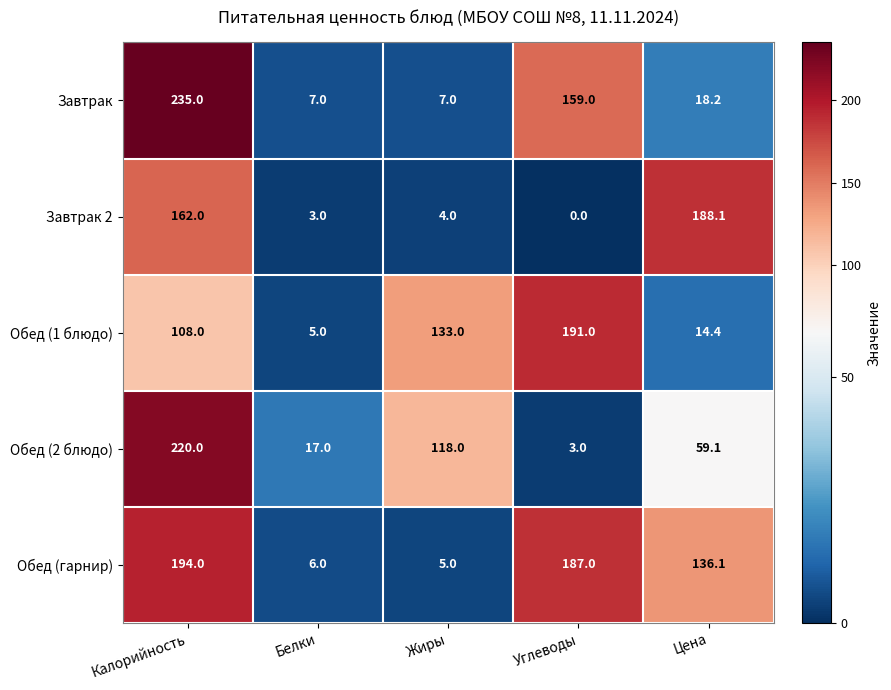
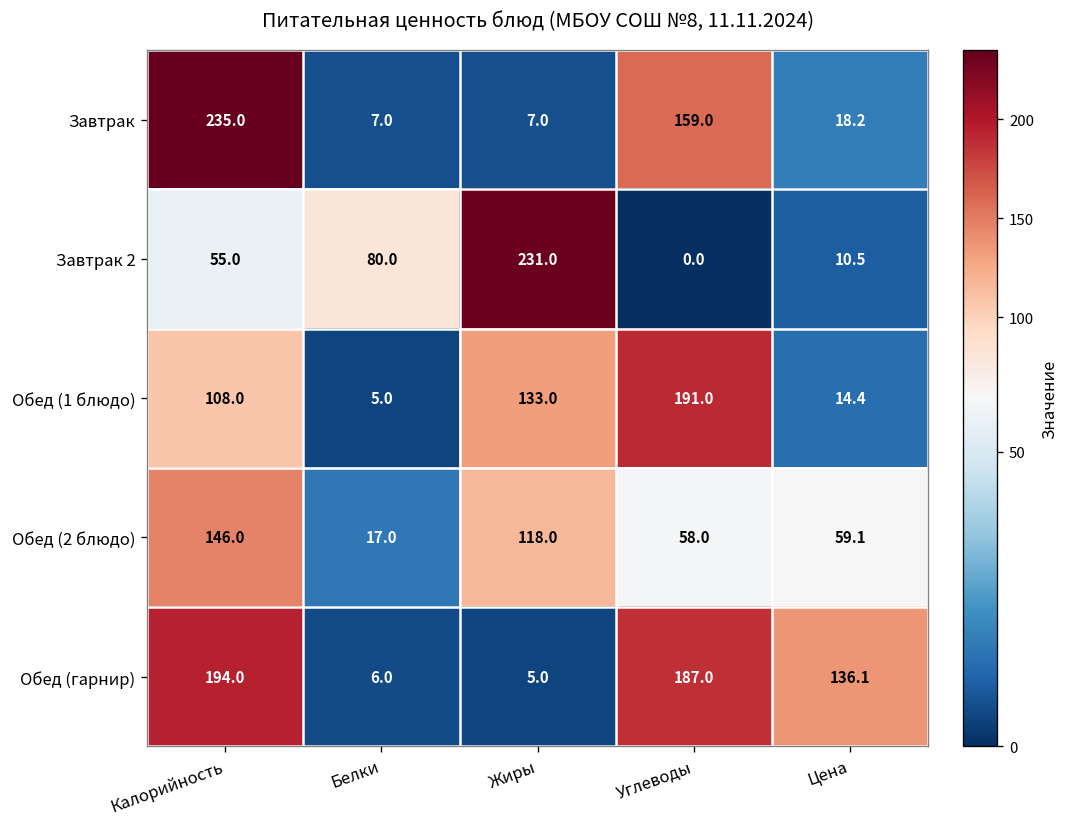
  {
    "Завтрак": {
      "Калорийность": 235.0,
      "Белки": 7.0,
      "Жиры": 7.0,
      "Углеводы": 159.0,
      "Цена": 18.2
    },
    "Завтрак 2": {
-     "Калорийность": 162.0,
-     "Белки": 3.0,
-     "Жиры": 4.0,
+     "Калорийность": 55.0,
+     "Белки": 80.0,
+     "Жиры": 231.0,
      "Углеводы": 0.0,
-     "Цена": 188.1
+     "Цена": 10.5
    },
    "Обед (1 блюдо)": {
      "Калорийность": 108.0,
      "Белки": 5.0,
      "Жиры": 133.0,
      "Углеводы": 191.0,
      "Цена": 14.4
    },
    "Обед (2 блюдо)": {
-     "Калорийность": 220.0,
+     "Калорийность": 146.0,
      "Белки": 17.0,
      "Жиры": 118.0,
-     "Углеводы": 3.0,
+     "Углеводы": 58.0,
      "Цена": 59.1
    },
    "Обед (гарнир)": {
      "Калорийность": 194.0,
      "Белки": 6.0,
      "Жиры": 5.0,
      "Углеводы": 187.0,
      "Цена": 136.1
    }
  }
